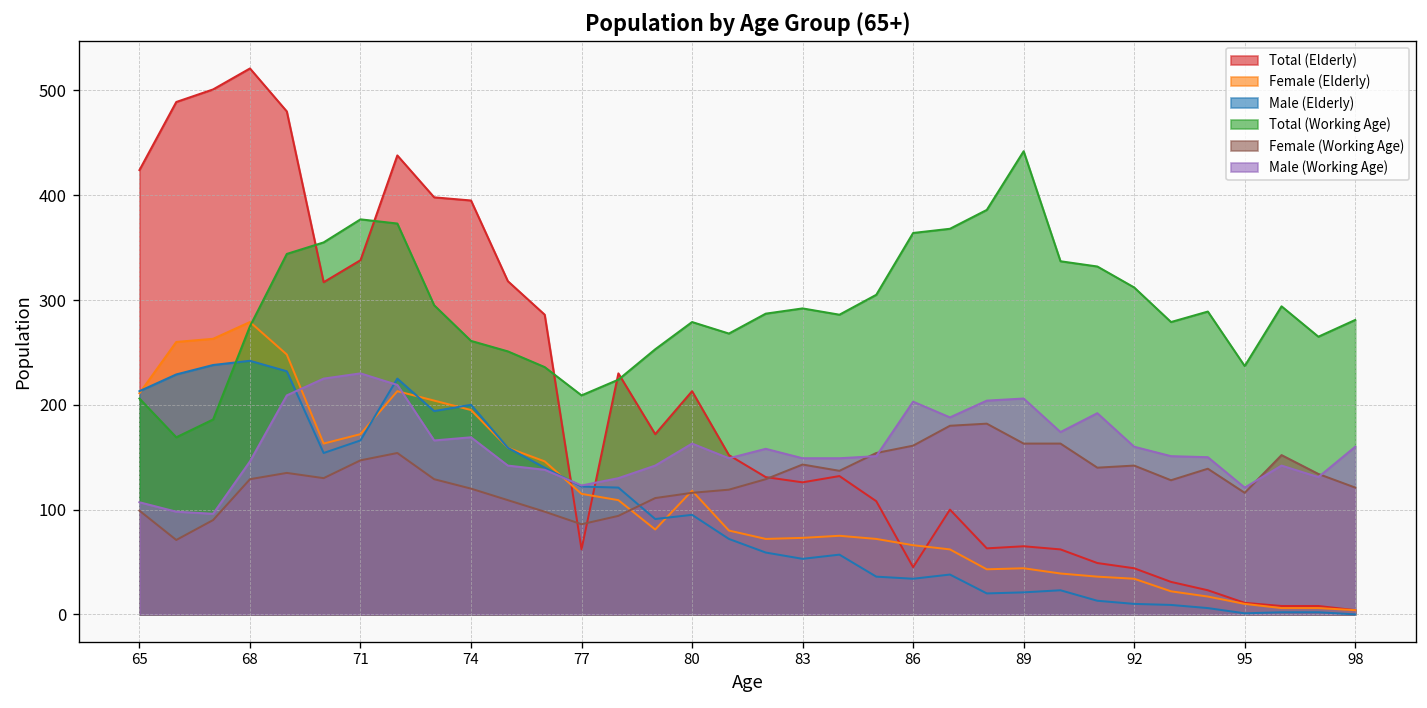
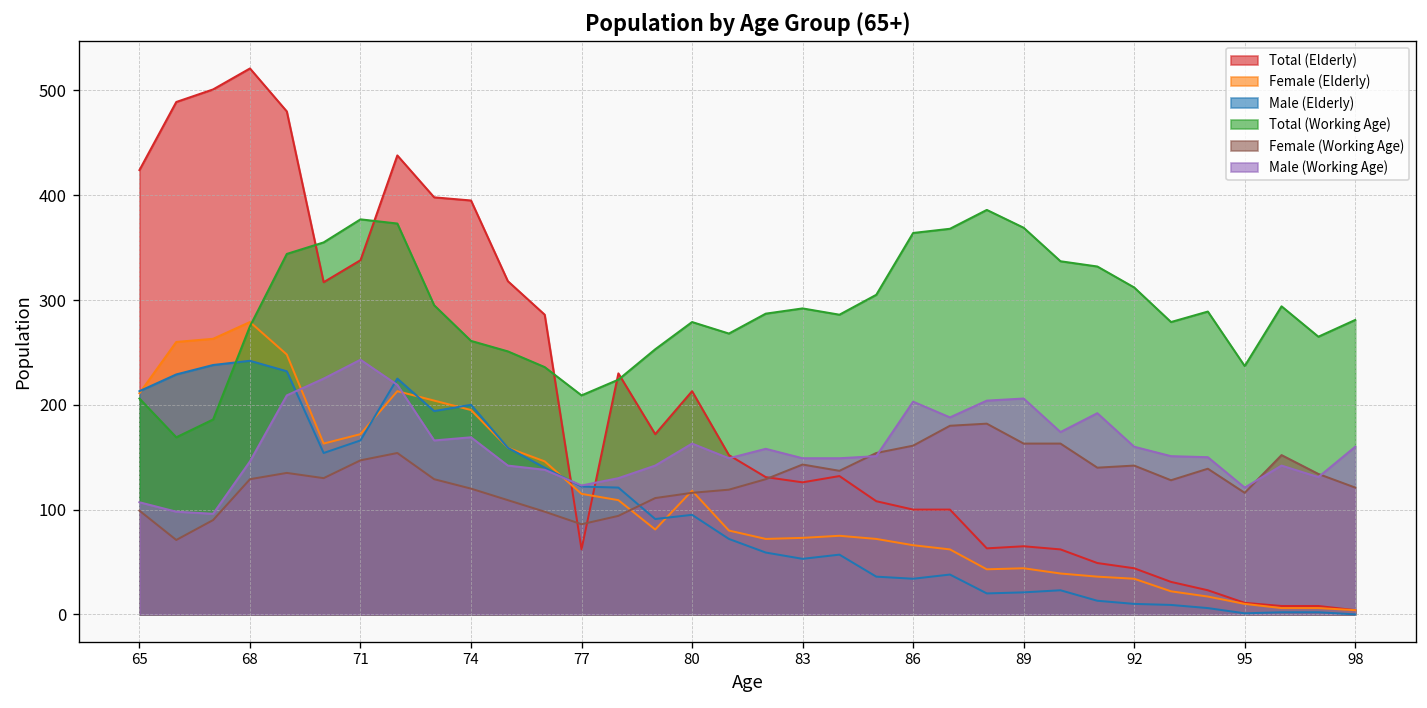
  {
    "Total (Elderly)": {
      "65": 420,
      "68": 520,
      "71": 340,
      "74": 400,
      "77": 60,
      "80": 210,
      "83": 130,
-     "86": 50,
+     "86": 100,
      "89": 70,
      "92": 40
    },
    "Female (Elderly)": {
      "68": 280,
      "71": 170,
      "74": 200,
      "77": 120,
      "83": 70,
      "86": 70,
      "89": 40,
      "92": 30
    },
    "Male (Elderly)": {
      "68": 240,
      "71": 170,
      "74": 200,
      "80": 100,
      "83": 50,
      "86": 30,
      "89": 20,
      "92": 10,
      "95": 0,
      "98": 0
    },
    "Total (Working Age)": {
      "65": 210,
      "68": 280,
      "71": 380,
      "74": 260,
      "77": 210,
      "80": 280,
      "83": 290,
      "86": 360,
-     "89": 440,
+     "89": 370,
      "92": 310,
      "95": 240,
      "98": 280
    },
    "Female (Working Age)": {
      "65": 100,
      "68": 130,
      "71": 150,
      "74": 120,
      "77": 90,
      "83": 140,
      "86": 160,
      "89": 160,
      "92": 140,
      "95": 120,
      "98": 120
    },
    "Male (Working Age)": {
      "65": 110,
      "68": 150,
-     "71": 230,
+     "71": 240,
      "74": 170,
      "80": 160,
      "83": 150,
      "86": 200,
      "89": 210,
      "92": 160,
      "95": 120,
      "98": 160
    }
  }
